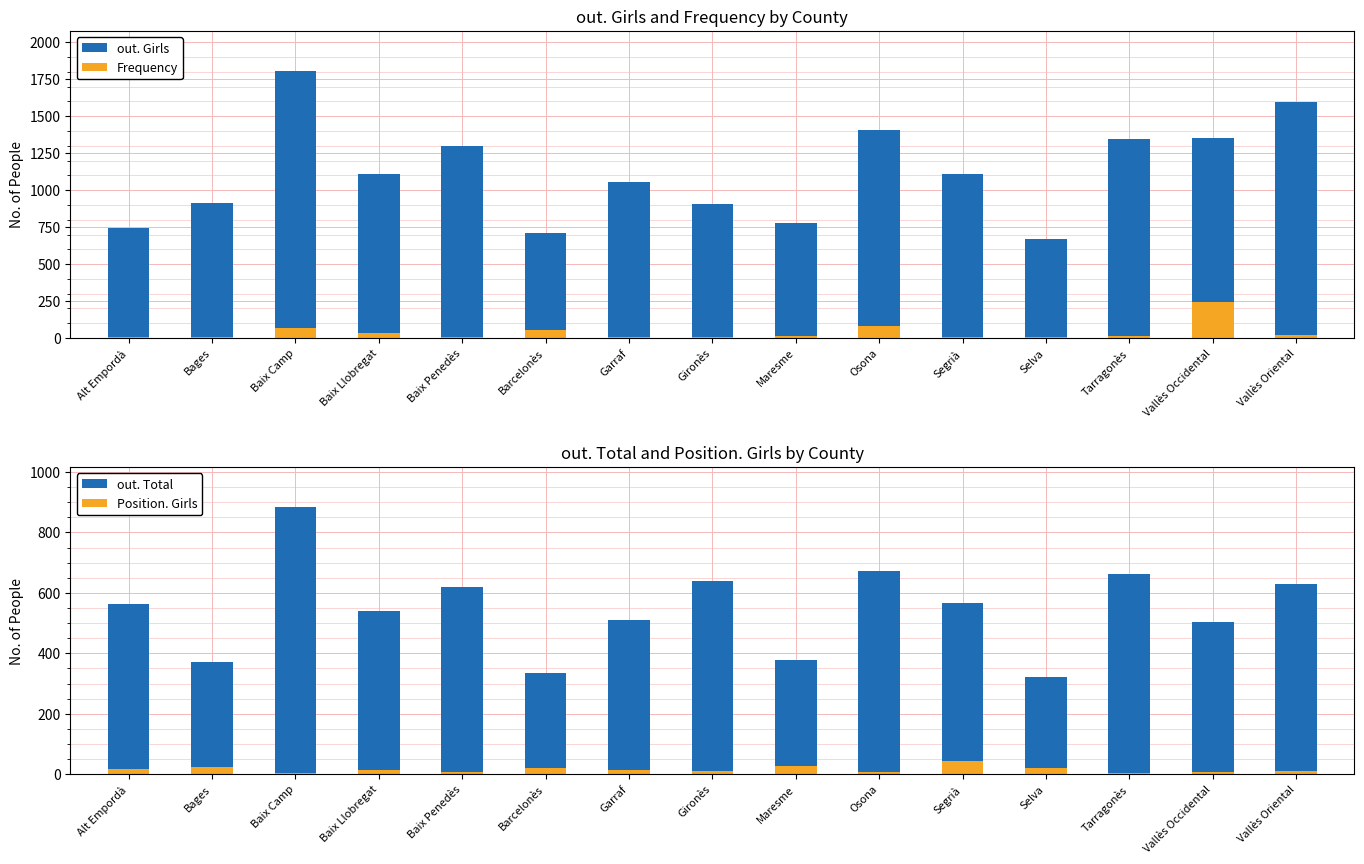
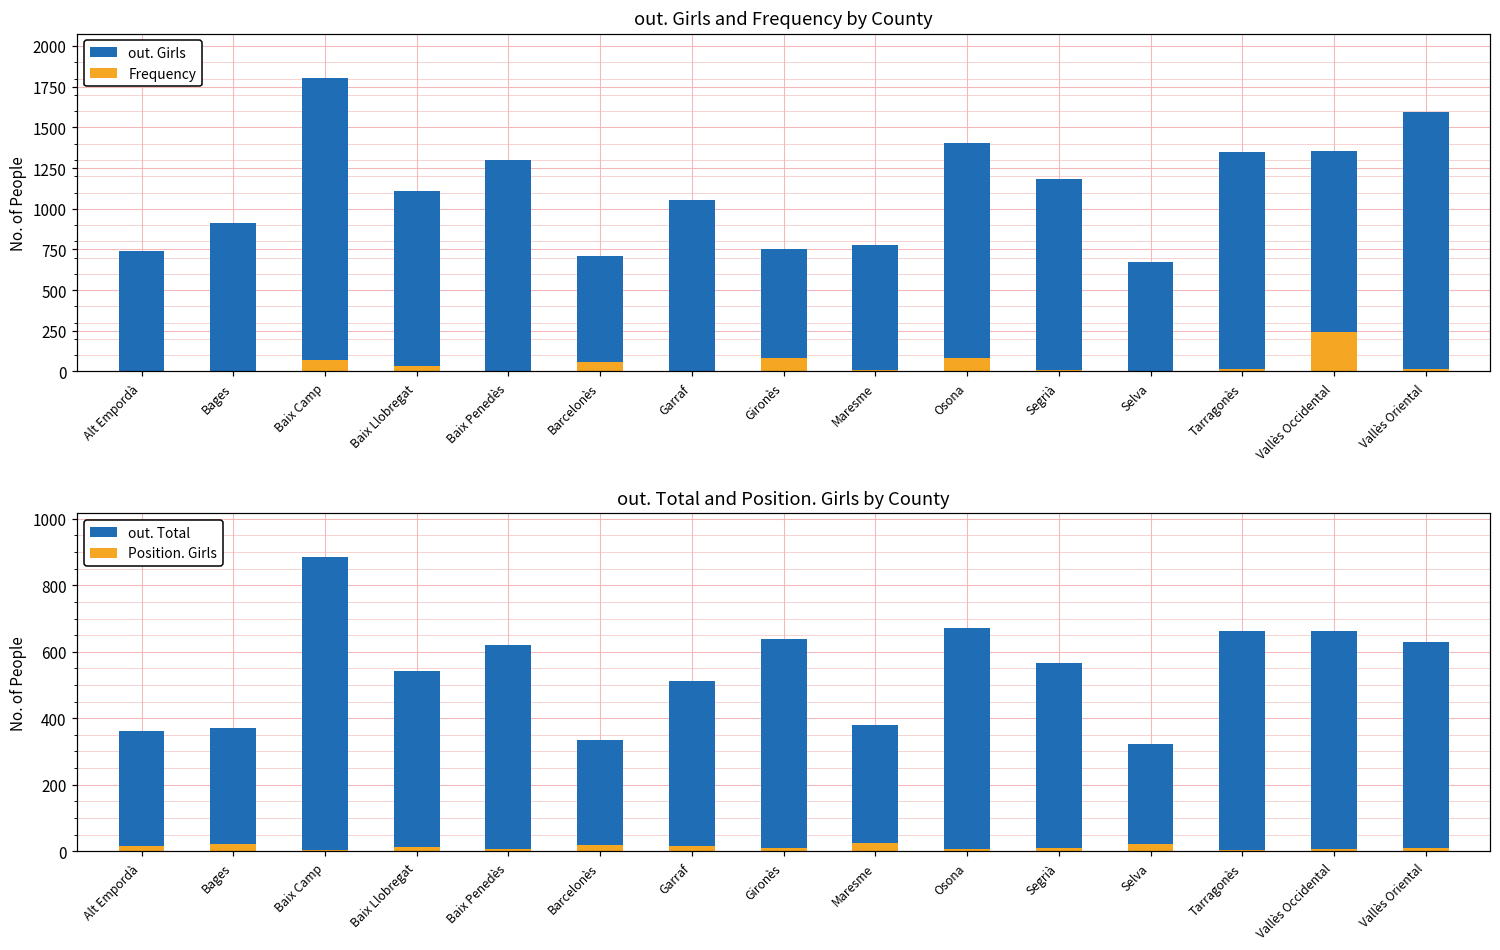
  {
    "out. Girls and Frequency by County": {
      "out. Girls": {
        "Alt Empordà": 740,
        "Bages": 920,
        "Baix Camp": 1810,
        "Baix Llobregat": 1110,
        "Baix Penedès": 1300,
        "Barcelonès": 710,
        "Garraf": 1050,
-       "Gironès": 910,
+       "Gironès": 750,
        "Maresme": 780,
        "Osona": 1400,
-       "Segrià": 1110,
+       "Segrià": 1180,
        "Selva": 670,
        "Tarragonès": 1350,
        "Vallès Occidental": 1360,
        "Vallès Oriental": 1600
      },
      "Frequency": {
-       "Gironès": 10
+       "Gironès": 80
      }
    },
    "out. Total and Position. Girls by County": {
      "out. Total": {
-       "Alt Empordà": 560,
+       "Alt Empordà": 360,
        "Bages": 370,
        "Baix Camp": 880,
        "Baix Llobregat": 540,
        "Baix Penedès": 620,
        "Barcelonès": 340,
        "Garraf": 510,
        "Gironès": 640,
        "Maresme": 380,
        "Osona": 670,
        "Segrià": 570,
        "Selva": 320,
        "Tarragonès": 660,
-       "Vallès Occidental": 500,
+       "Vallès Occidental": 660,
        "Vallès Oriental": 630
      },
      "Position. Girls": {
-       "Segrià": 40
+       "Segrià": 10
      }
    }
  }
